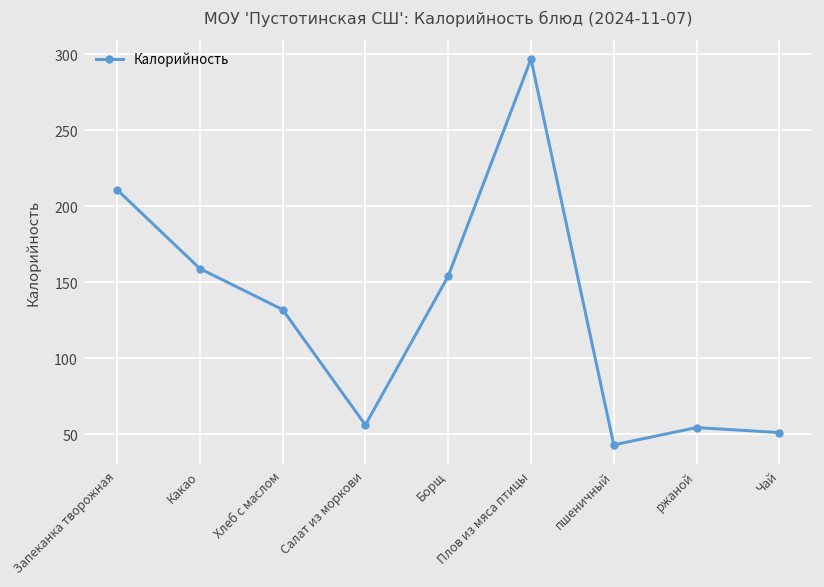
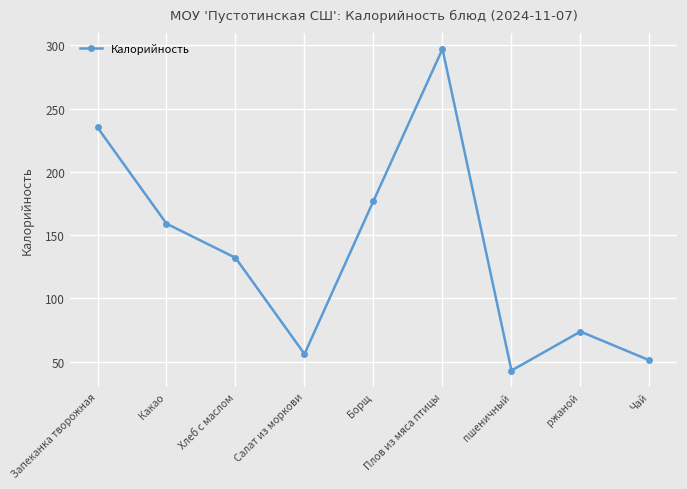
  {
-   "Запеканка творожная": 211,
+   "Запеканка творожная": 235,
    "Какао": 159,
    "Хлеб с маслом": 132,
    "Салат из моркови": 56,
-   "Борщ": 154,
+   "Борщ": 177,
    "Плов из мяса птицы": 297,
    "пшеничный": 43,
-   "ржаной": 54,
+   "ржаной": 74,
    "Чай": 51
  }
